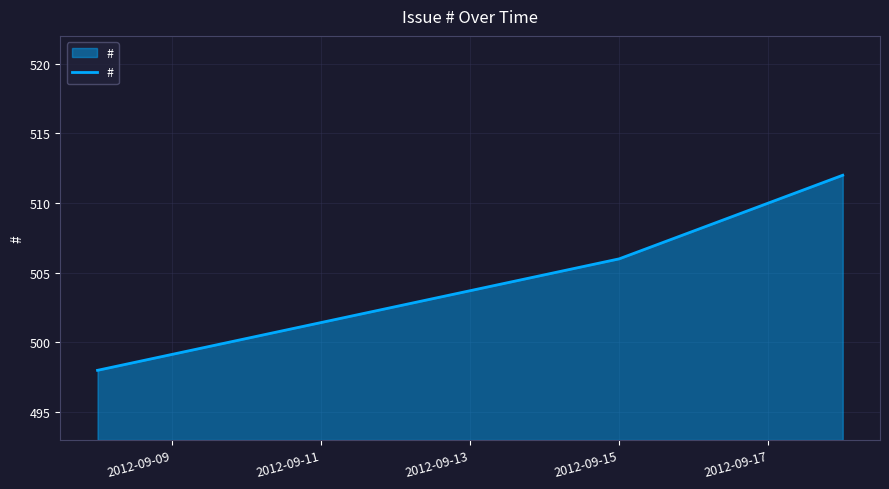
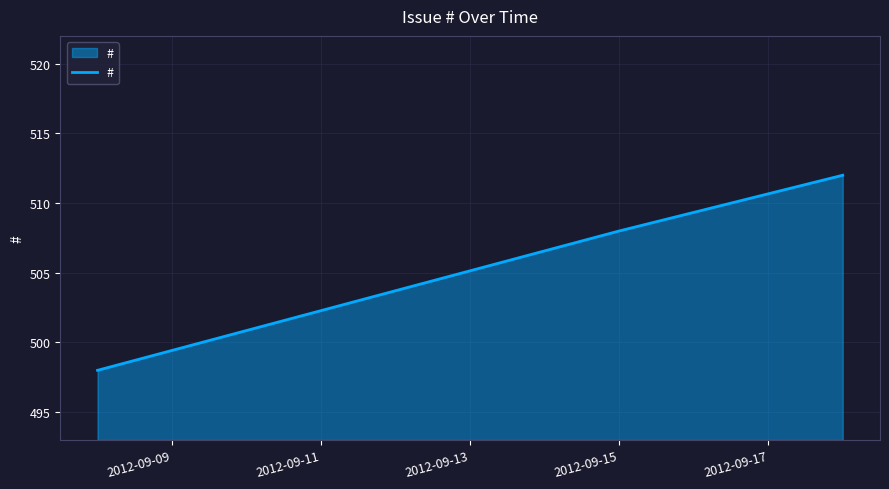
  {
-   "2012-09-15": 506
+   "2012-09-15": 508
  }
